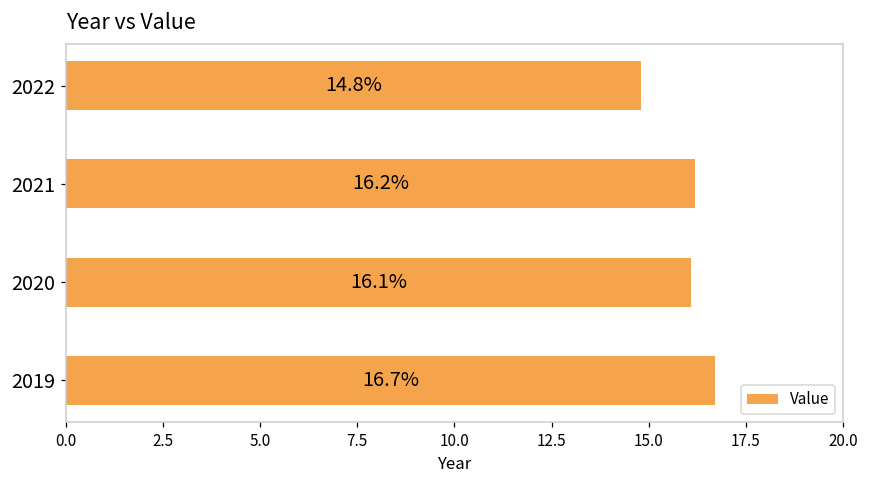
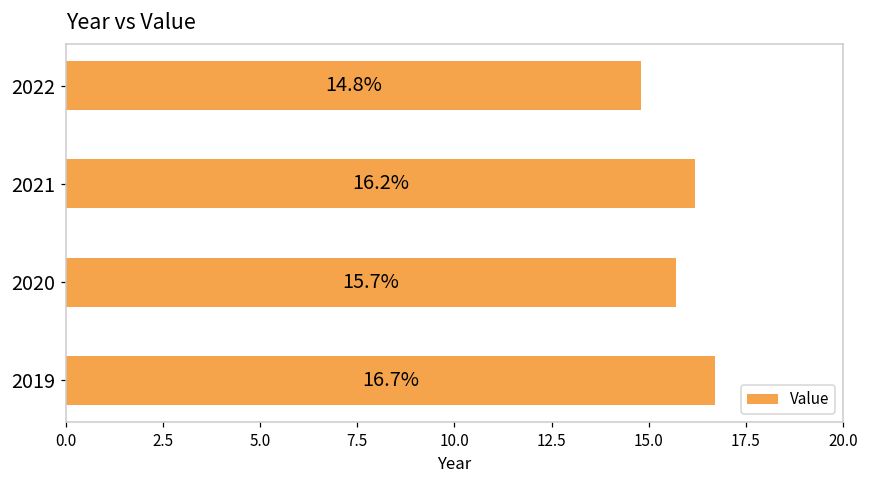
  {
    "2022": "14.8%",
    "2021": "16.2%",
-   "2020": "16.1%",
+   "2020": "15.7%",
    "2019": "16.7%"
  }
